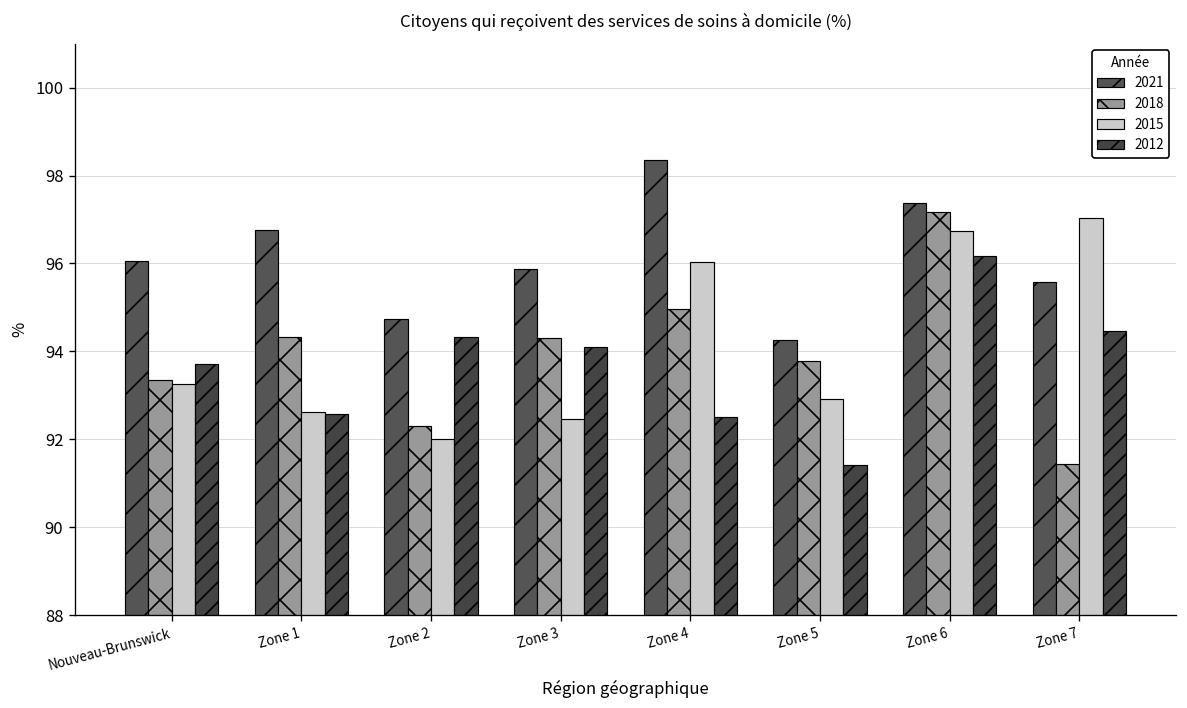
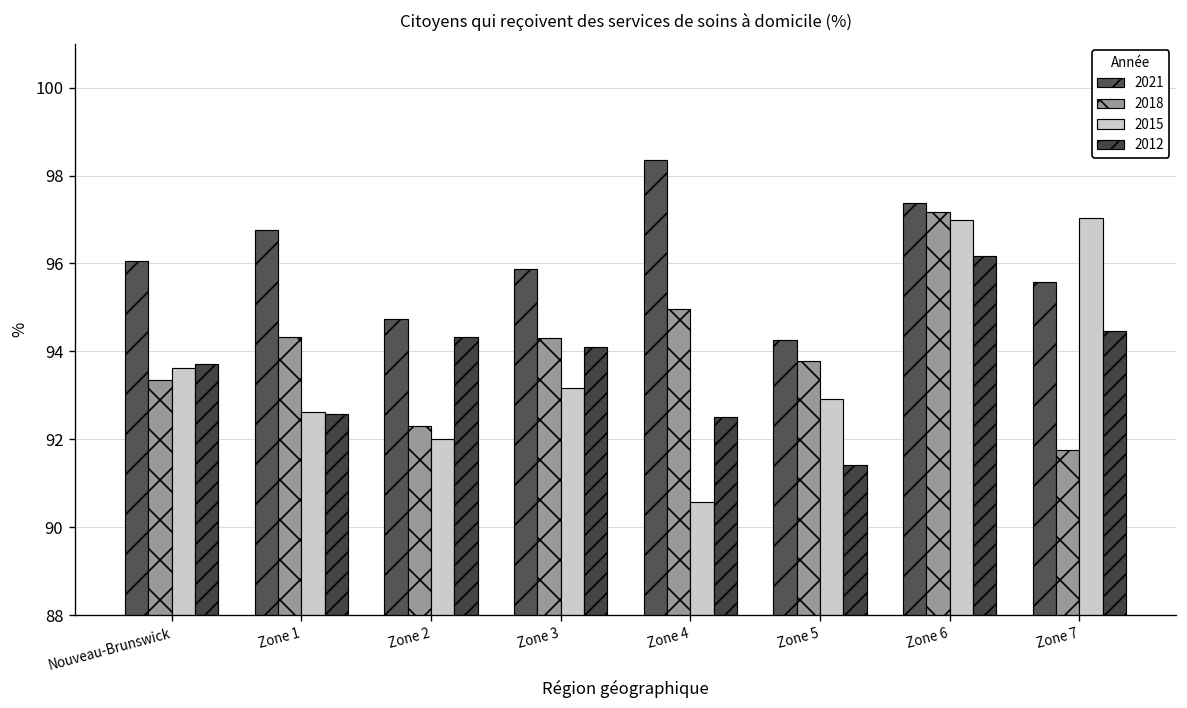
  {
    "2018": {
      "Nouveau-Brunswick": 93.3,
      "Zone 1": 94.3,
      "Zone 2": 92.3,
      "Zone 3": 94.3,
      "Zone 4": 95.0,
      "Zone 5": 93.8,
      "Zone 6": 97.2,
-     "Zone 7": 91.4
+     "Zone 7": 91.8
    },
    "2015": {
-     "Nouveau-Brunswick": 93.2,
+     "Nouveau-Brunswick": 93.6,
      "Zone 1": 92.6,
      "Zone 2": 92.0,
-     "Zone 3": 92.5,
-     "Zone 4": 96.0,
+     "Zone 3": 93.2,
+     "Zone 4": 90.6,
      "Zone 5": 92.9,
-     "Zone 6": 96.7,
+     "Zone 6": 97.0,
      "Zone 7": 97.0
    }
  }
